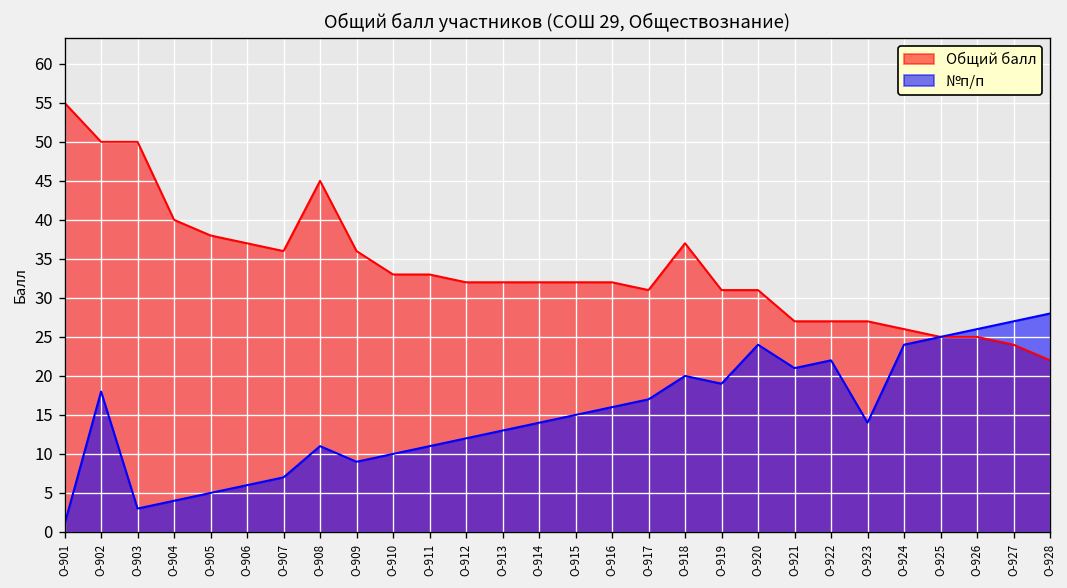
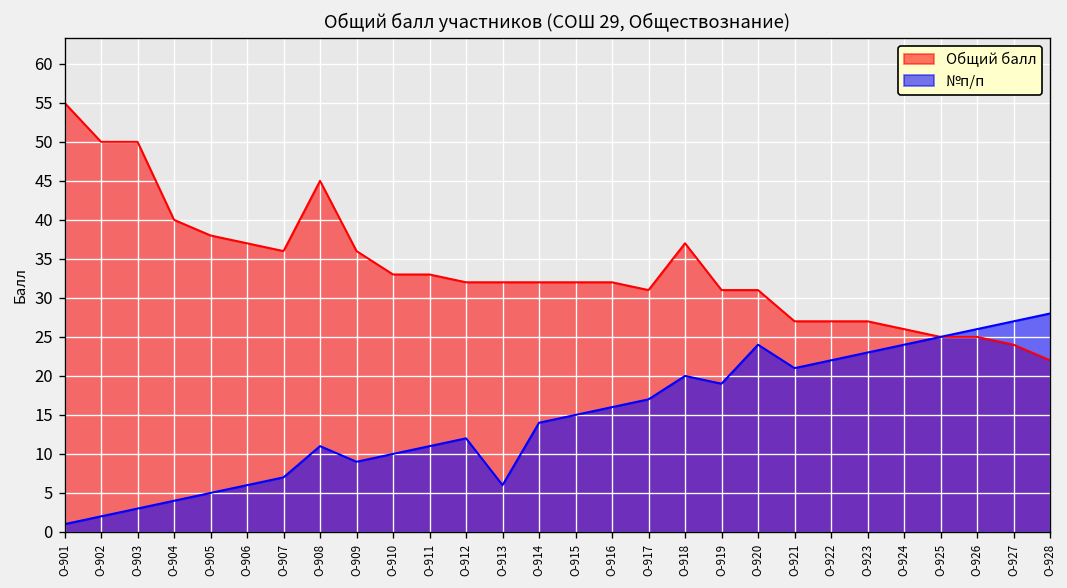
  {
    "Общий балл": {
      "О-901": 55,
      "О-902": 50,
      "О-903": 50,
      "О-904": 40,
      "О-905": 38,
      "О-906": 37,
      "О-907": 36,
      "О-908": 45,
      "О-909": 36,
      "О-910": 33,
      "О-911": 33,
      "О-912": 32,
      "О-913": 32,
      "О-914": 32,
      "О-915": 32,
      "О-916": 32,
      "О-917": 31,
      "О-918": 37,
      "О-919": 31,
      "О-920": 31,
      "О-921": 27,
      "О-922": 27,
      "О-923": 27,
      "О-924": 26,
      "О-926": 25,
      "О-927": 24,
      "О-928": 22
    },
    "№п/п": {
      "О-901": 1,
-     "О-902": 18,
+     "О-902": 2,
      "О-903": 3,
      "О-904": 4,
      "О-905": 5,
      "О-906": 6,
      "О-907": 7,
      "О-908": 11,
      "О-909": 9,
      "О-910": 10,
      "О-911": 11,
      "О-912": 12,
-     "О-913": 13,
+     "О-913": 6,
      "О-914": 14,
      "О-915": 15,
      "О-916": 16,
      "О-917": 17,
      "О-918": 20,
      "О-919": 19,
      "О-920": 24,
      "О-921": 21,
      "О-922": 22,
-     "О-923": 14,
+     "О-923": 23,
      "О-924": 24,
      "О-926": 26,
      "О-927": 27,
      "О-928": 28
    }
  }
